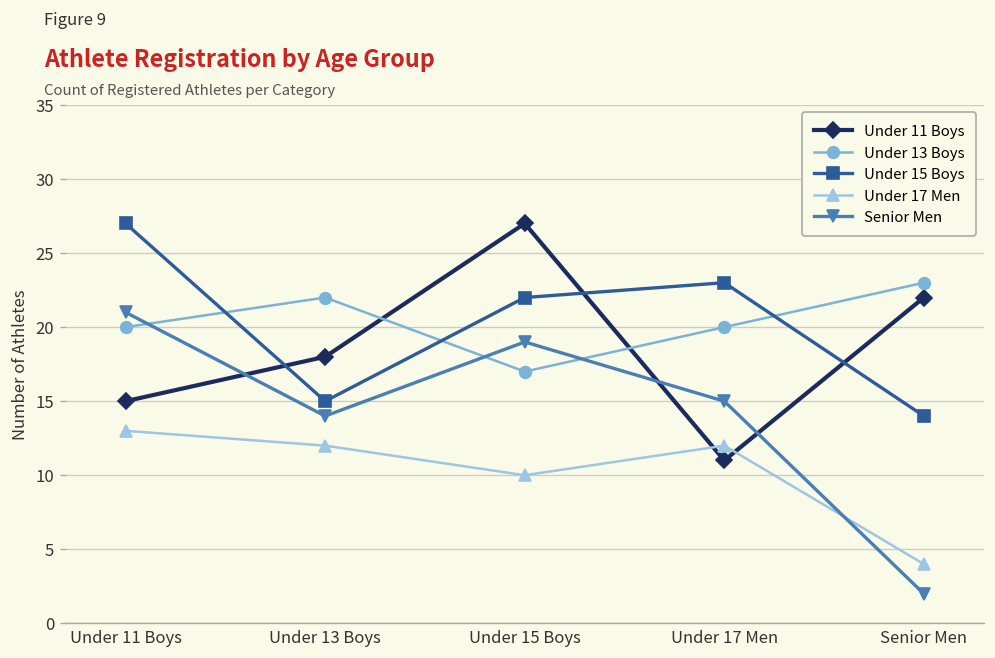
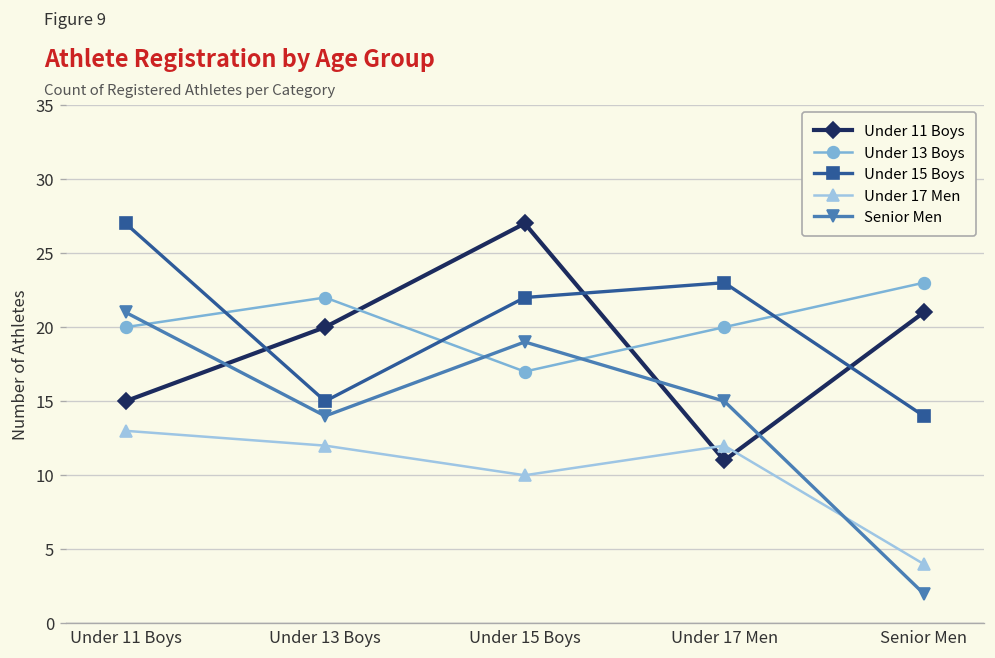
  {
    "Under 11 Boys": {
      "Under 11 Boys": 15,
-     "Under 13 Boys": 18,
+     "Under 13 Boys": 20,
      "Under 15 Boys": 27,
      "Under 17 Men": 11,
-     "Senior Men": 22
+     "Senior Men": 21
    }
  }
